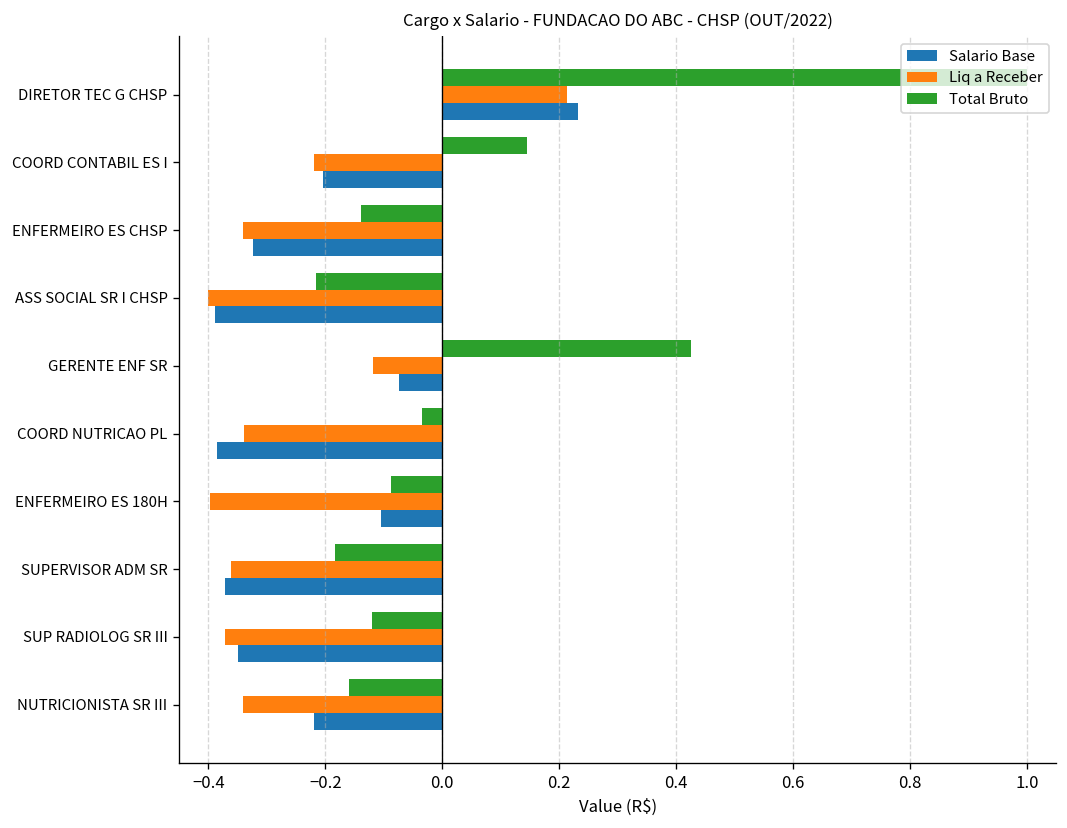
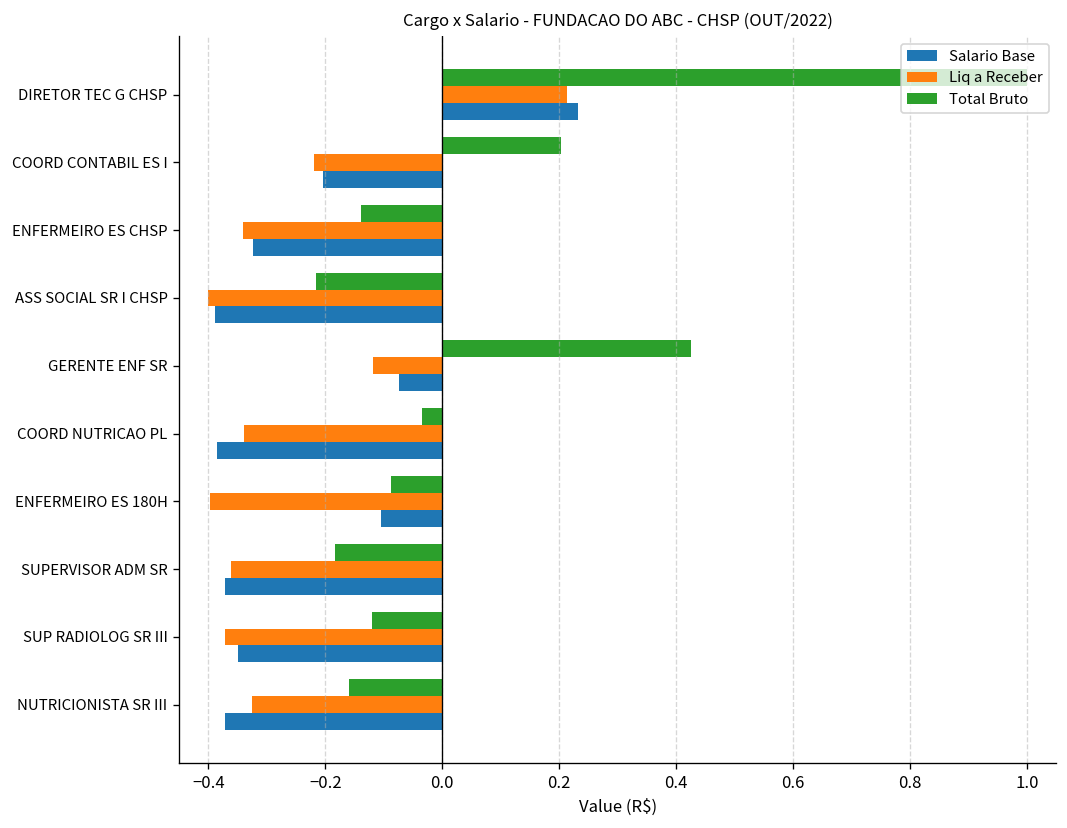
  {
    "Salario Base": {
      "DIRETOR TEC G CHSP": 0.23,
      "COORD CONTABIL ES I": -0.20,
      "ENFERMEIRO ES CHSP": -0.32,
      "ASS SOCIAL SR I CHSP": -0.39,
      "GERENTE ENF SR": -0.07,
      "COORD NUTRICAO PL": -0.38,
      "ENFERMEIRO ES 180H": -0.11,
      "SUPERVISOR ADM SR": -0.37,
      "SUP RADIOLOG SR III": -0.35,
-     "NUTRICIONISTA SR III": -0.22
+     "NUTRICIONISTA SR III": -0.37
    },
    "Liq a Receber": {
      "DIRETOR TEC G CHSP": 0.21,
      "COORD CONTABIL ES I": -0.22,
      "ENFERMEIRO ES CHSP": -0.34,
      "ASS SOCIAL SR I CHSP": -0.40,
      "GERENTE ENF SR": -0.12,
      "COORD NUTRICAO PL": -0.34,
      "ENFERMEIRO ES 180H": -0.40,
      "SUPERVISOR ADM SR": -0.36,
      "SUP RADIOLOG SR III": -0.37,
-     "NUTRICIONISTA SR III": -0.34
+     "NUTRICIONISTA SR III": -0.33
    },
    "Total Bruto": {
-     "COORD CONTABIL ES I": 0.15,
+     "COORD CONTABIL ES I": 0.20,
      "ENFERMEIRO ES CHSP": -0.14,
      "ASS SOCIAL SR I CHSP": -0.22,
      "GERENTE ENF SR": 0.43,
      "COORD NUTRICAO PL": -0.03,
      "ENFERMEIRO ES 180H": -0.09,
      "SUPERVISOR ADM SR": -0.18,
      "SUP RADIOLOG SR III": -0.12,
      "NUTRICIONISTA SR III": -0.16
    }
  }
